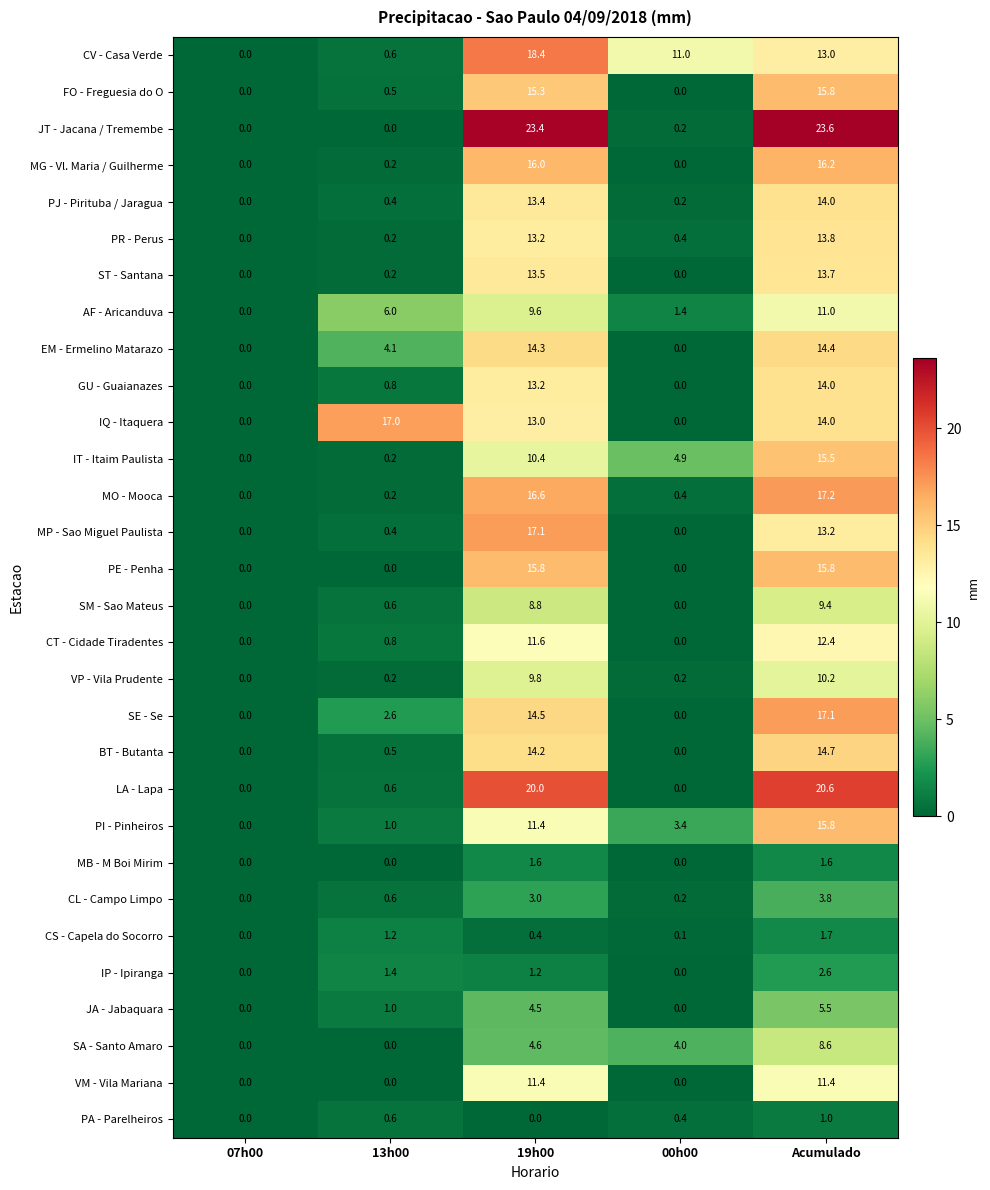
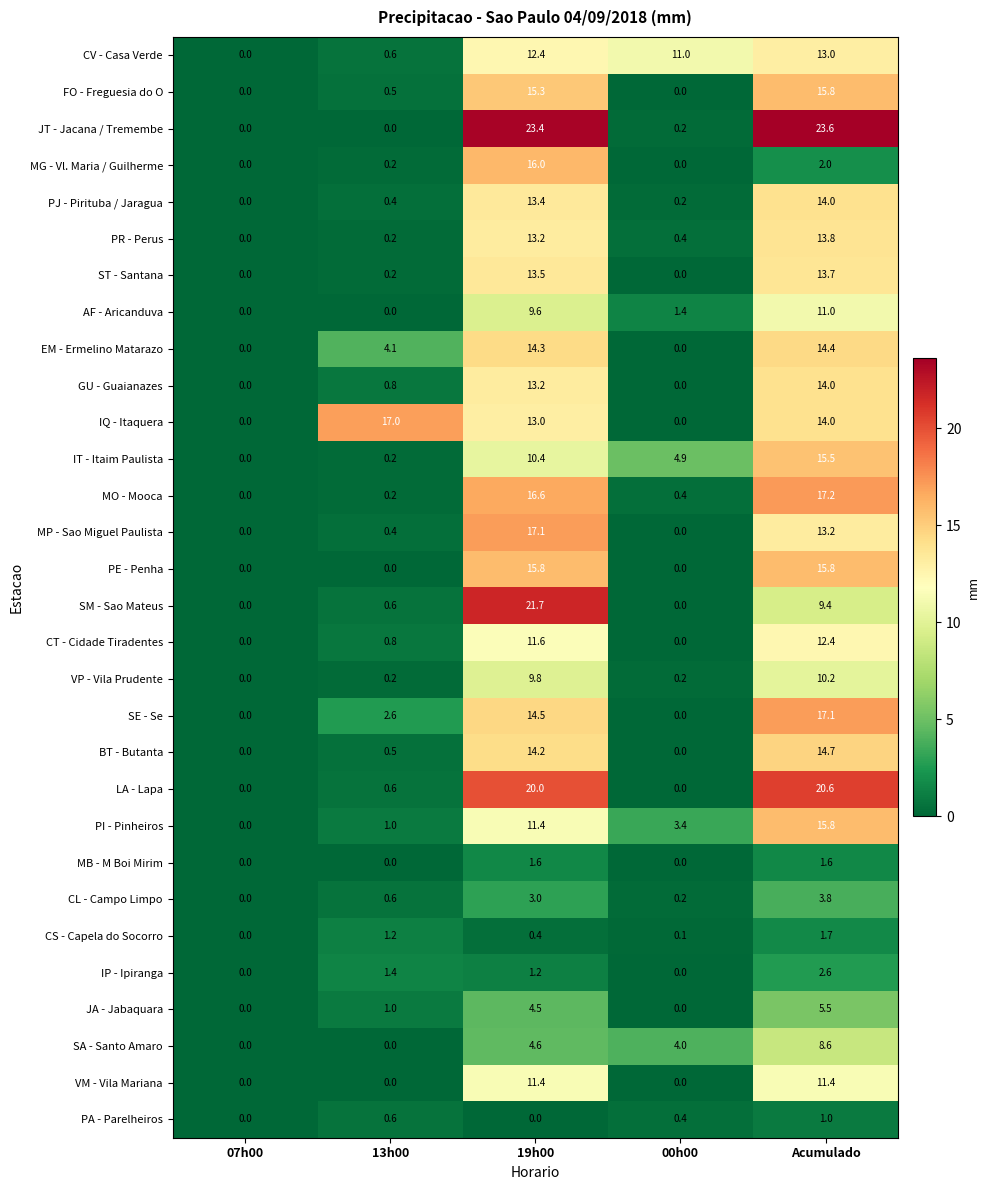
  {
    "CV - Casa Verde": {
      "07h00": 0.0,
      "13h00": 0.6,
-     "19h00": 18.4,
+     "19h00": 12.4,
      "00h00": 11.0,
      "Acumulado": 13.0
    },
    "FO - Freguesia do O": {
      "07h00": 0.0,
      "13h00": 0.5,
      "19h00": 15.3,
      "00h00": 0.0,
      "Acumulado": 15.8
    },
    "JT - Jacana / Tremembe": {
      "07h00": 0.0,
      "13h00": 0.0,
      "19h00": 23.4,
      "00h00": 0.2,
      "Acumulado": 23.6
    },
    "MG - Vl. Maria / Guilherme": {
      "07h00": 0.0,
      "13h00": 0.2,
      "19h00": 16.0,
      "00h00": 0.0,
-     "Acumulado": 16.2
+     "Acumulado": 2.0
    },
    "PJ - Pirituba / Jaragua": {
      "07h00": 0.0,
      "13h00": 0.4,
      "19h00": 13.4,
      "00h00": 0.2,
      "Acumulado": 14.0
    },
    "PR - Perus": {
      "07h00": 0.0,
      "13h00": 0.2,
      "19h00": 13.2,
      "00h00": 0.4,
      "Acumulado": 13.8
    },
    "ST - Santana": {
      "07h00": 0.0,
      "13h00": 0.2,
      "19h00": 13.5,
      "00h00": 0.0,
      "Acumulado": 13.7
    },
    "AF - Aricanduva": {
      "07h00": 0.0,
-     "13h00": 6.0,
+     "13h00": 0.0,
      "19h00": 9.6,
      "00h00": 1.4,
      "Acumulado": 11.0
    },
    "EM - Ermelino Matarazo": {
      "07h00": 0.0,
      "13h00": 4.1,
      "19h00": 14.3,
      "00h00": 0.0,
      "Acumulado": 14.4
    },
    "GU - Guaianazes": {
      "07h00": 0.0,
      "13h00": 0.8,
      "19h00": 13.2,
      "00h00": 0.0,
      "Acumulado": 14.0
    },
    "IQ - Itaquera": {
      "07h00": 0.0,
      "13h00": 17.0,
      "19h00": 13.0,
      "00h00": 0.0,
      "Acumulado": 14.0
    },
    "IT - Itaim Paulista": {
      "07h00": 0.0,
      "13h00": 0.2,
      "19h00": 10.4,
      "00h00": 4.9,
      "Acumulado": 15.5
    },
    "MO - Mooca": {
      "07h00": 0.0,
      "13h00": 0.2,
      "19h00": 16.6,
      "00h00": 0.4,
      "Acumulado": 17.2
    },
    "MP - Sao Miguel Paulista": {
      "07h00": 0.0,
      "13h00": 0.4,
      "19h00": 17.1,
      "00h00": 0.0,
      "Acumulado": 13.2
    },
    "PE - Penha": {
      "07h00": 0.0,
      "13h00": 0.0,
      "19h00": 15.8,
      "00h00": 0.0,
      "Acumulado": 15.8
    },
    "SM - Sao Mateus": {
      "07h00": 0.0,
      "13h00": 0.6,
-     "19h00": 8.8,
+     "19h00": 21.7,
      "00h00": 0.0,
      "Acumulado": 9.4
    },
    "CT - Cidade Tiradentes": {
      "07h00": 0.0,
      "13h00": 0.8,
      "19h00": 11.6,
      "00h00": 0.0,
      "Acumulado": 12.4
    },
    "VP - Vila Prudente": {
      "07h00": 0.0,
      "13h00": 0.2,
      "19h00": 9.8,
      "00h00": 0.2,
      "Acumulado": 10.2
    },
    "SE - Se": {
      "07h00": 0.0,
      "13h00": 2.6,
      "19h00": 14.5,
      "00h00": 0.0,
      "Acumulado": 17.1
    },
    "BT - Butanta": {
      "07h00": 0.0,
      "13h00": 0.5,
      "19h00": 14.2,
      "00h00": 0.0,
      "Acumulado": 14.7
    },
    "LA - Lapa": {
      "07h00": 0.0,
      "13h00": 0.6,
      "19h00": 20.0,
      "00h00": 0.0,
      "Acumulado": 20.6
    },
    "PI - Pinheiros": {
      "07h00": 0.0,
      "13h00": 1.0,
      "19h00": 11.4,
      "00h00": 3.4,
      "Acumulado": 15.8
    },
    "MB - M Boi Mirim": {
      "07h00": 0.0,
      "13h00": 0.0,
      "19h00": 1.6,
      "00h00": 0.0,
      "Acumulado": 1.6
    },
    "CL - Campo Limpo": {
      "07h00": 0.0,
      "13h00": 0.6,
      "19h00": 3.0,
      "00h00": 0.2,
      "Acumulado": 3.8
    },
    "CS - Capela do Socorro": {
      "07h00": 0.0,
      "13h00": 1.2,
      "19h00": 0.4,
      "00h00": 0.1,
      "Acumulado": 1.7
    },
    "IP - Ipiranga": {
      "07h00": 0.0,
      "13h00": 1.4,
      "19h00": 1.2,
      "00h00": 0.0,
      "Acumulado": 2.6
    },
    "JA - Jabaquara": {
      "07h00": 0.0,
      "13h00": 1.0,
      "19h00": 4.5,
      "00h00": 0.0,
      "Acumulado": 5.5
    },
    "SA - Santo Amaro": {
      "07h00": 0.0,
      "13h00": 0.0,
      "19h00": 4.6,
      "00h00": 4.0,
      "Acumulado": 8.6
    },
    "VM - Vila Mariana": {
      "07h00": 0.0,
      "13h00": 0.0,
      "19h00": 11.4,
      "00h00": 0.0,
      "Acumulado": 11.4
    },
    "PA - Parelheiros": {
      "07h00": 0.0,
      "13h00": 0.6,
      "19h00": 0.0,
      "00h00": 0.4,
      "Acumulado": 1.0
    }
  }
